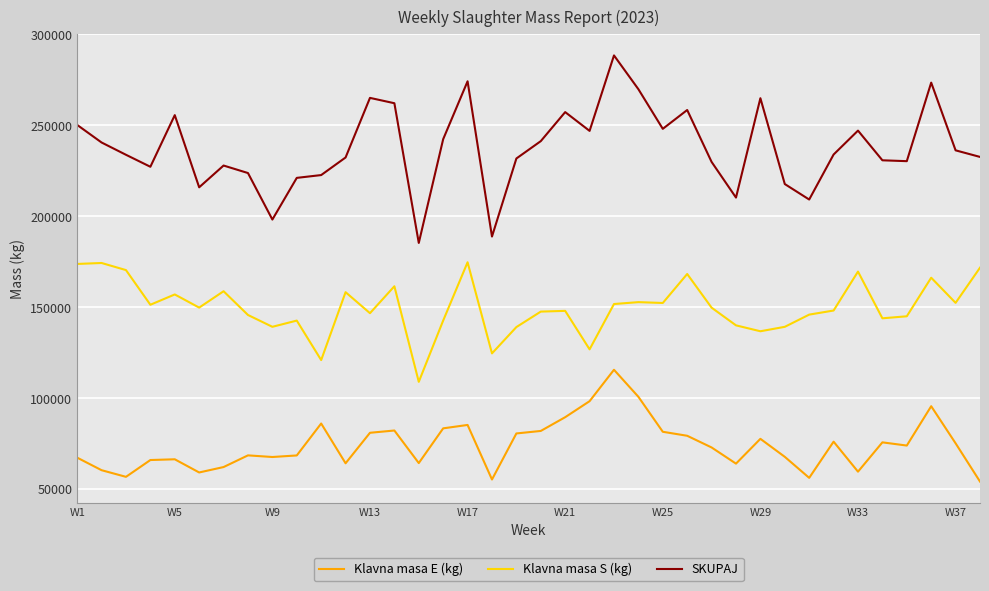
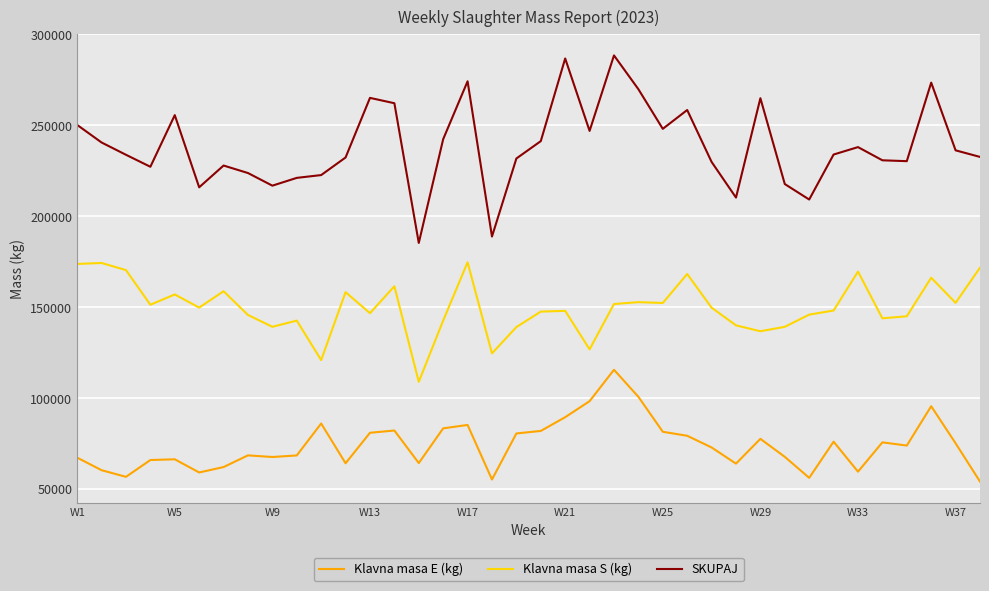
  {
    "SKUPAJ": {
      "W1": 250000,
      "W5": 256000,
-     "W9": 198000,
+     "W9": 217000,
      "W13": 265000,
      "W17": 274000,
-     "W21": 257000,
+     "W21": 287000,
      "W25": 248000,
      "W29": 265000,
-     "W33": 247000,
+     "W33": 238000,
      "W37": 236000
    }
  }
